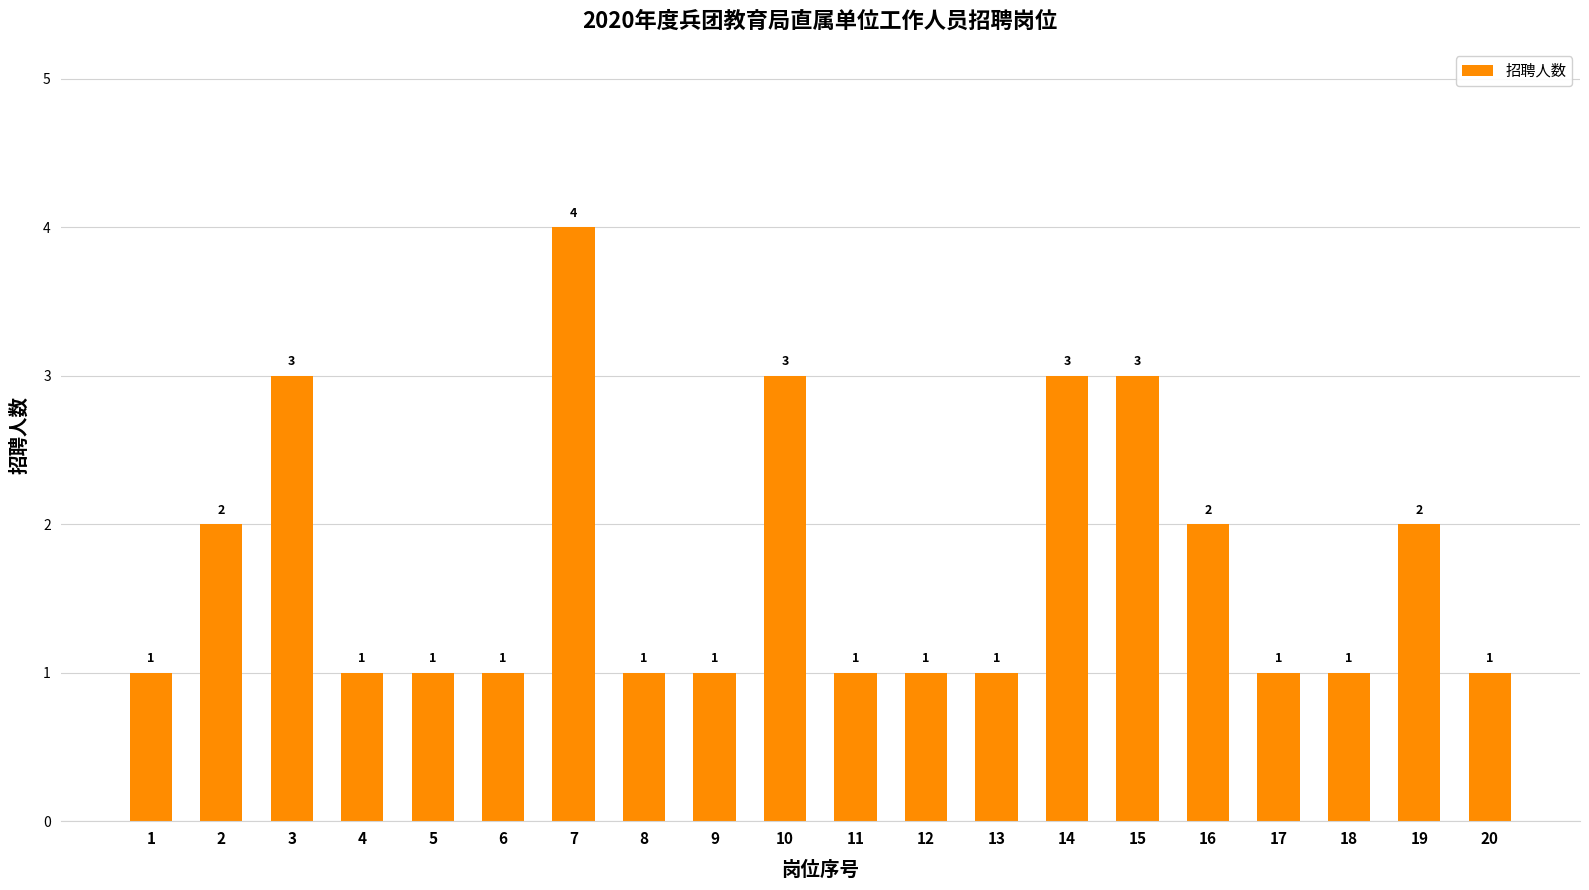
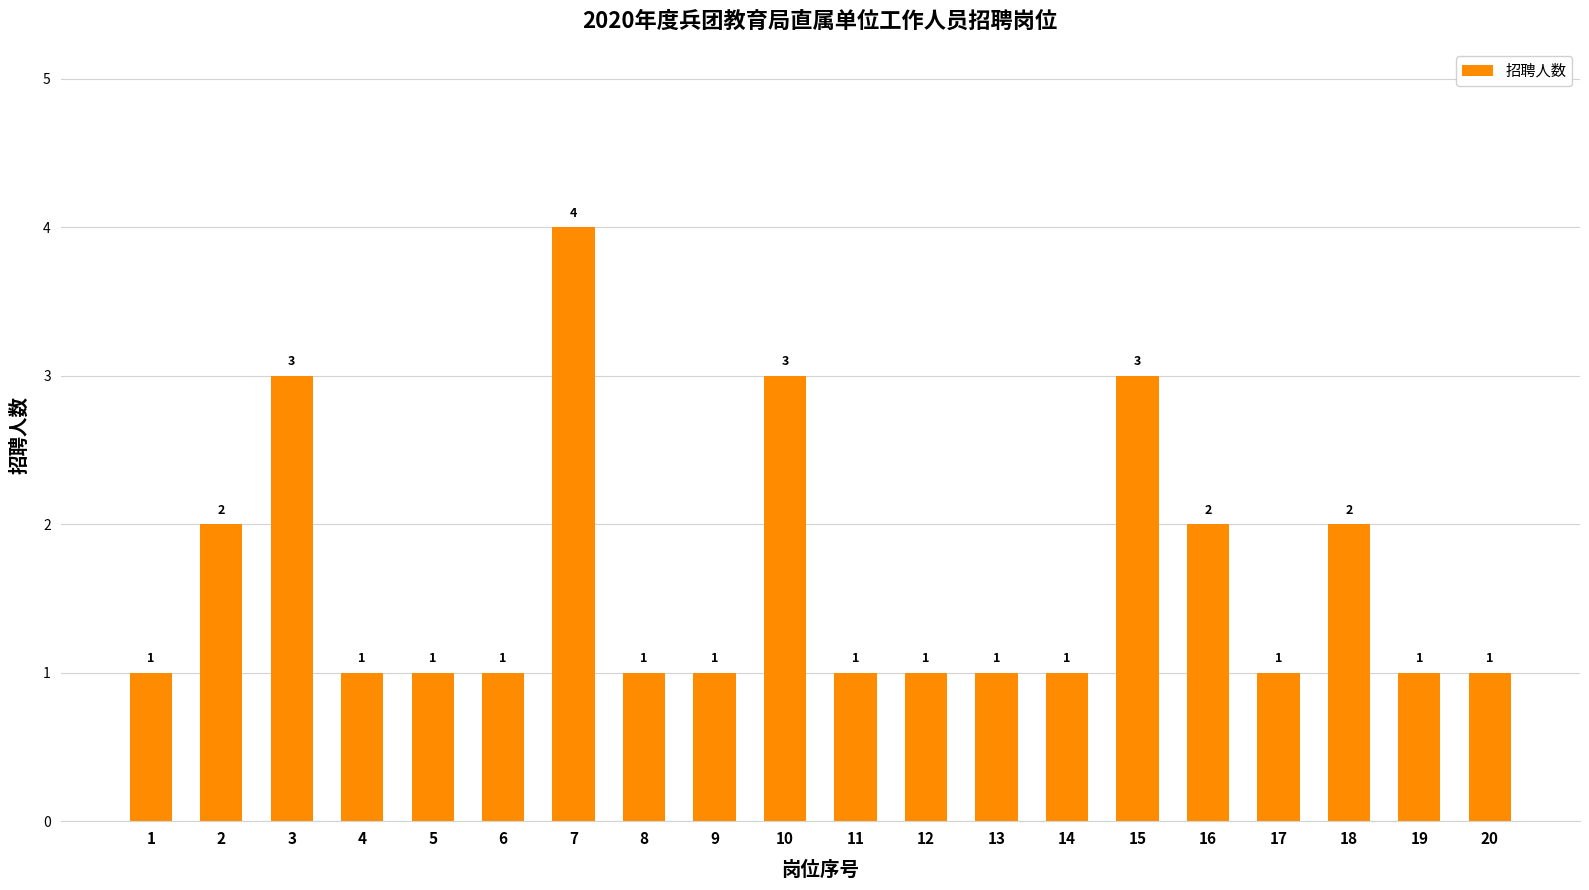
  {
    "1": 1,
    "2": 2,
    "3": 3,
    "4": 1,
    "5": 1,
    "6": 1,
    "7": 4,
    "8": 1,
    "9": 1,
    "10": 3,
    "11": 1,
    "12": 1,
    "13": 1,
-   "14": 3,
+   "14": 1,
    "15": 3,
    "16": 2,
    "17": 1,
-   "18": 1,
-   "19": 2,
+   "18": 2,
+   "19": 1,
    "20": 1
  }
